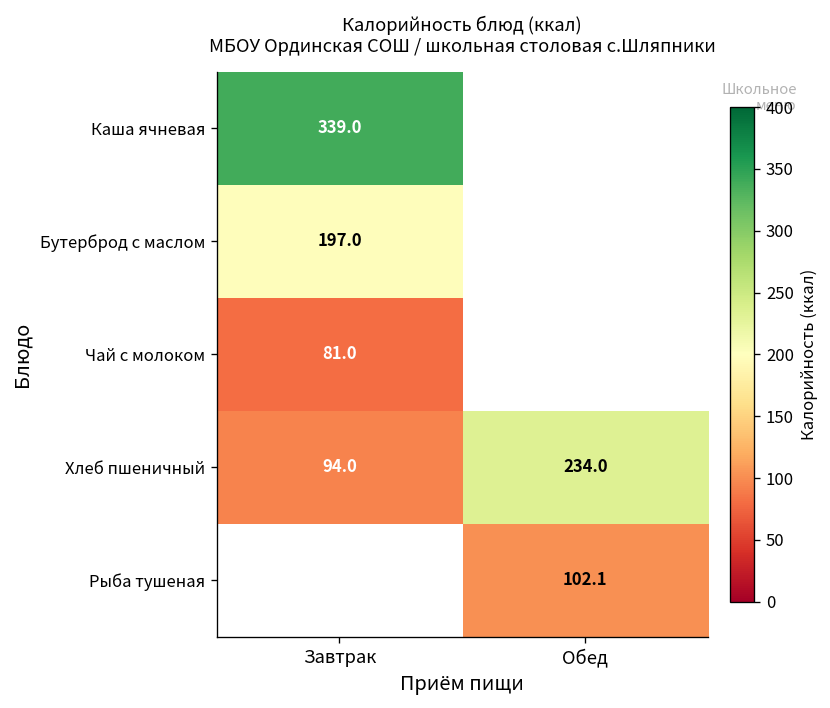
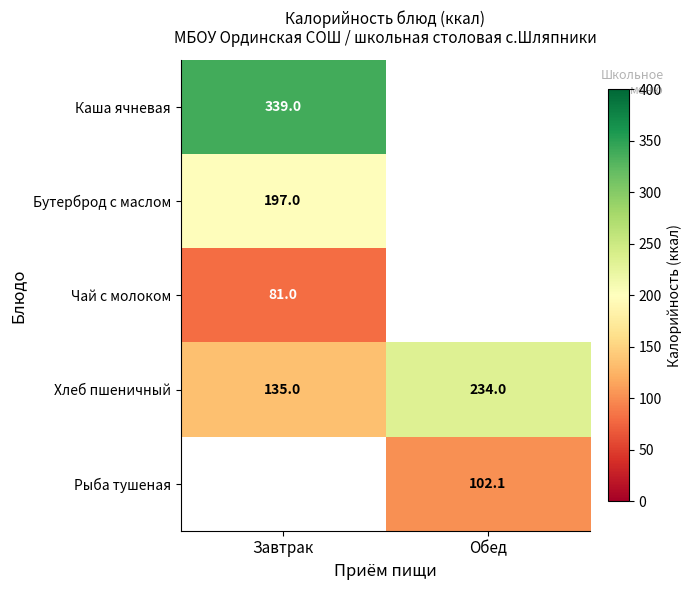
  {
    "Каша ячневая": {
      "Завтрак": 339.0
    },
    "Бутерброд с маслом": {
      "Завтрак": 197.0
    },
    "Чай с молоком": {
      "Завтрак": 81.0
    },
    "Хлеб пшеничный": {
-     "Завтрак": 94.0,
+     "Завтрак": 135.0,
      "Обед": 234.0
    },
    "Рыба тушеная": {
      "Обед": 102.1
    }
  }
